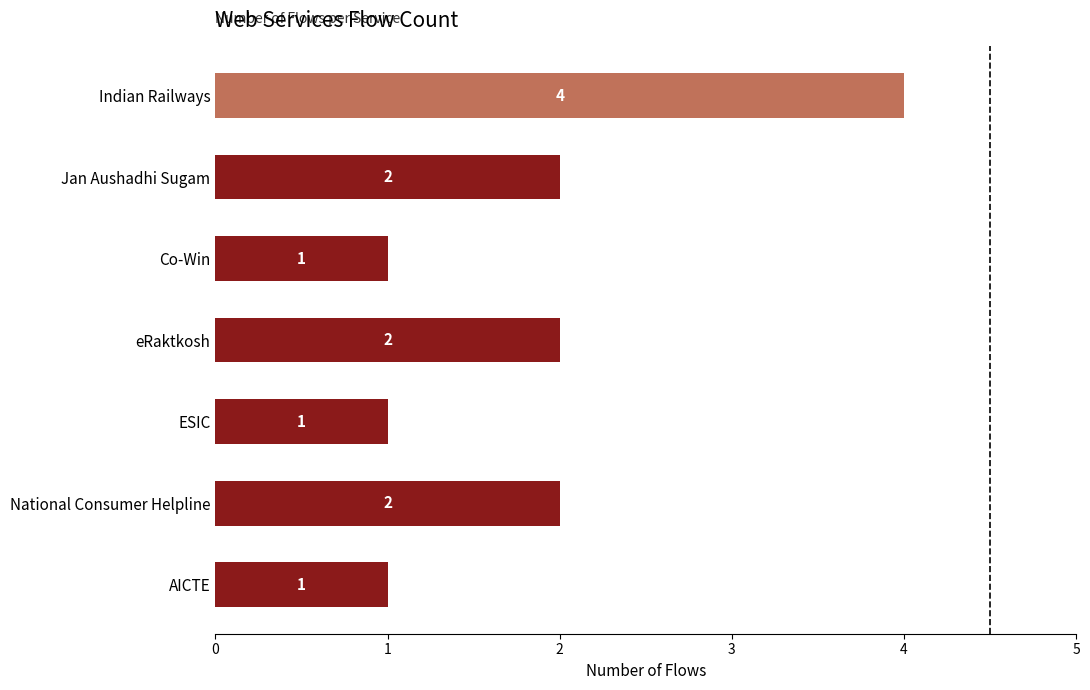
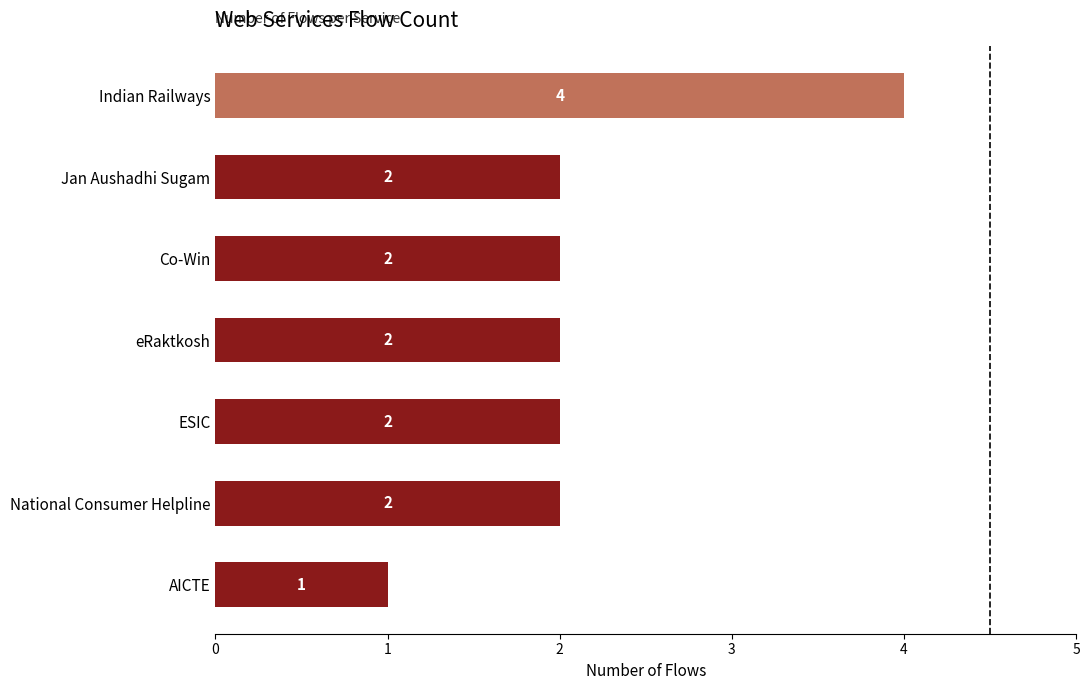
  {
    "Indian Railways": 4,
    "Jan Aushadhi Sugam": 2,
-   "Co-Win": 1,
+   "Co-Win": 2,
    "eRaktkosh": 2,
-   "ESIC": 1,
+   "ESIC": 2,
    "National Consumer Helpline": 2,
    "AICTE": 1
  }
